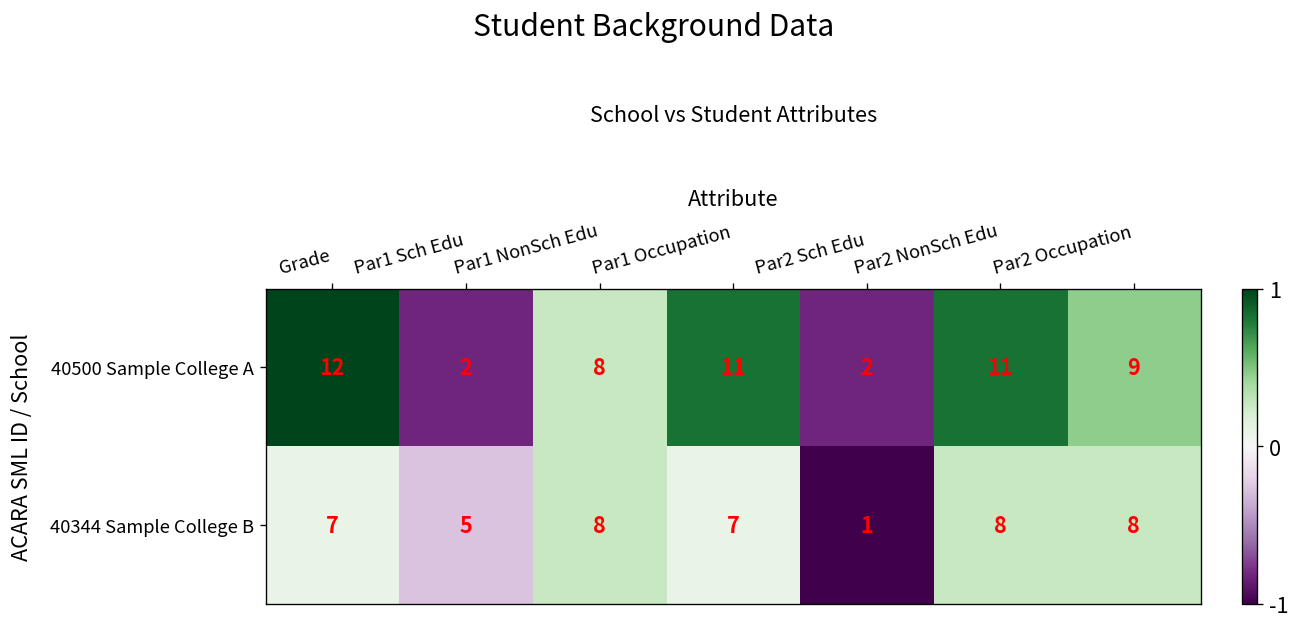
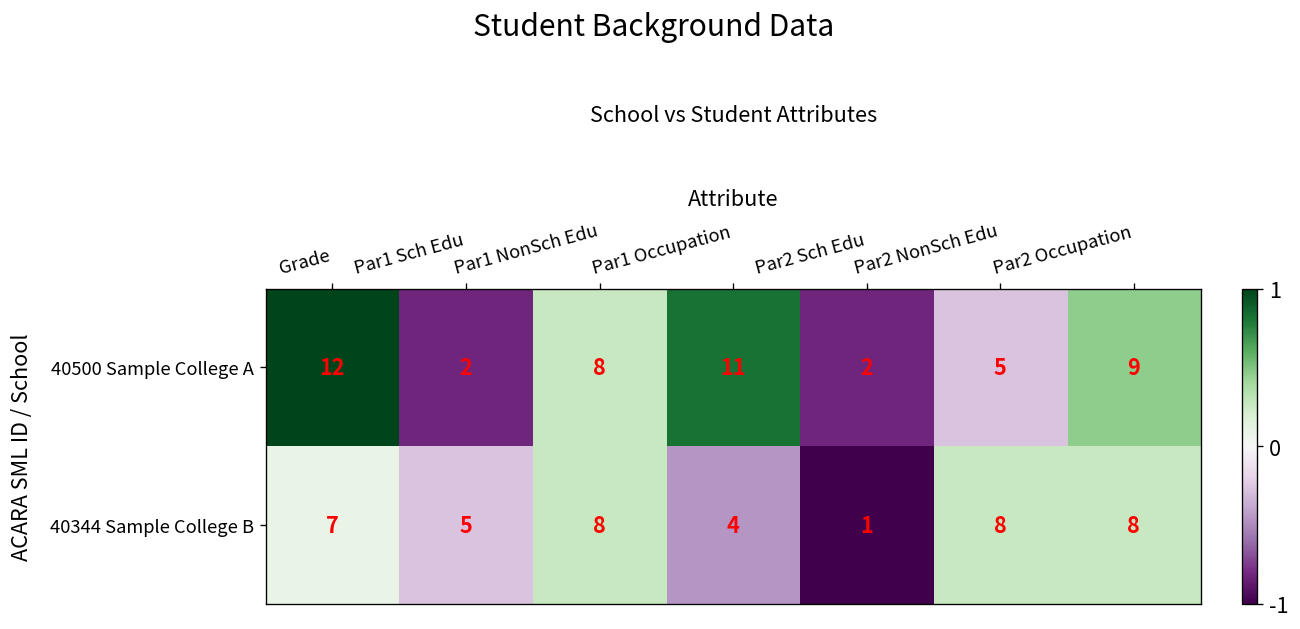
  {
    "40500 Sample College A": {
      "Grade": 12,
      "Par1 Sch Edu": 2,
      "Par1 NonSch Edu": 8,
      "Par1 Occupation": 11,
      "Par2 Sch Edu": 2,
-     "Par2 NonSch Edu": 11,
+     "Par2 NonSch Edu": 5,
      "Par2 Occupation": 9
    },
    "40344 Sample College B": {
      "Grade": 7,
      "Par1 Sch Edu": 5,
      "Par1 NonSch Edu": 8,
-     "Par1 Occupation": 7,
+     "Par1 Occupation": 4,
      "Par2 Sch Edu": 1,
      "Par2 NonSch Edu": 8,
      "Par2 Occupation": 8
    }
  }
